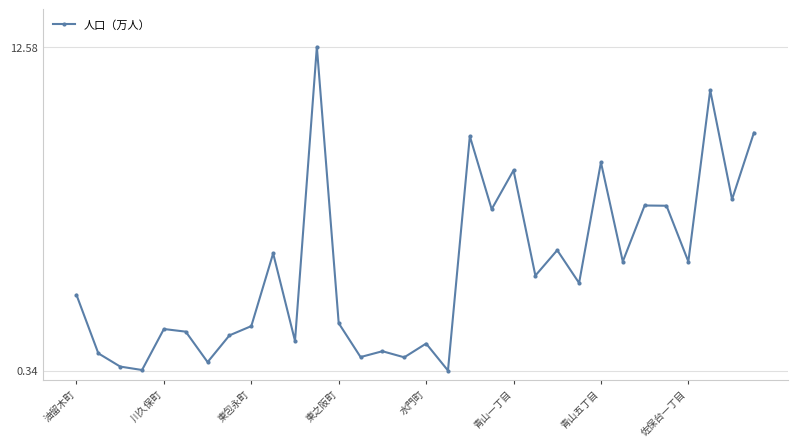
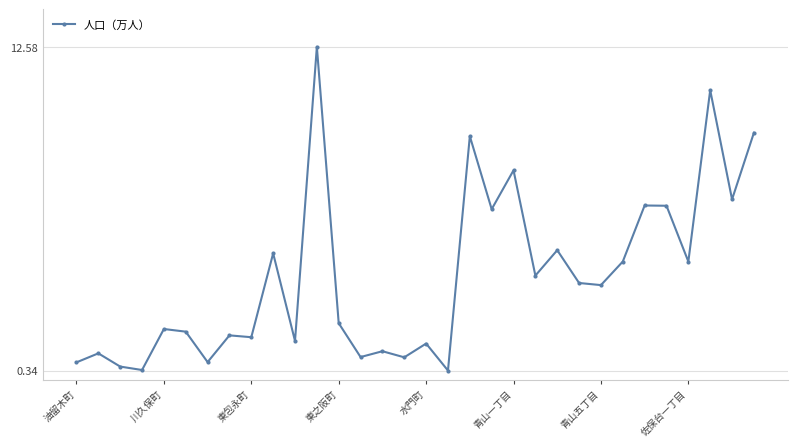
  {
-   "油留木町": 3.2,
+   "油留木町": 0.7,
    "川久保町": 1.9,
-   "東包永町": 2.0,
+   "東包永町": 1.6,
    "東之阪町": 2.1,
    "水門町": 1.4,
    "青山一丁目": 7.9,
-   "青山五丁目": 8.2,
+   "青山五丁目": 3.6,
    "佐保台一丁目": 4.5
  }
